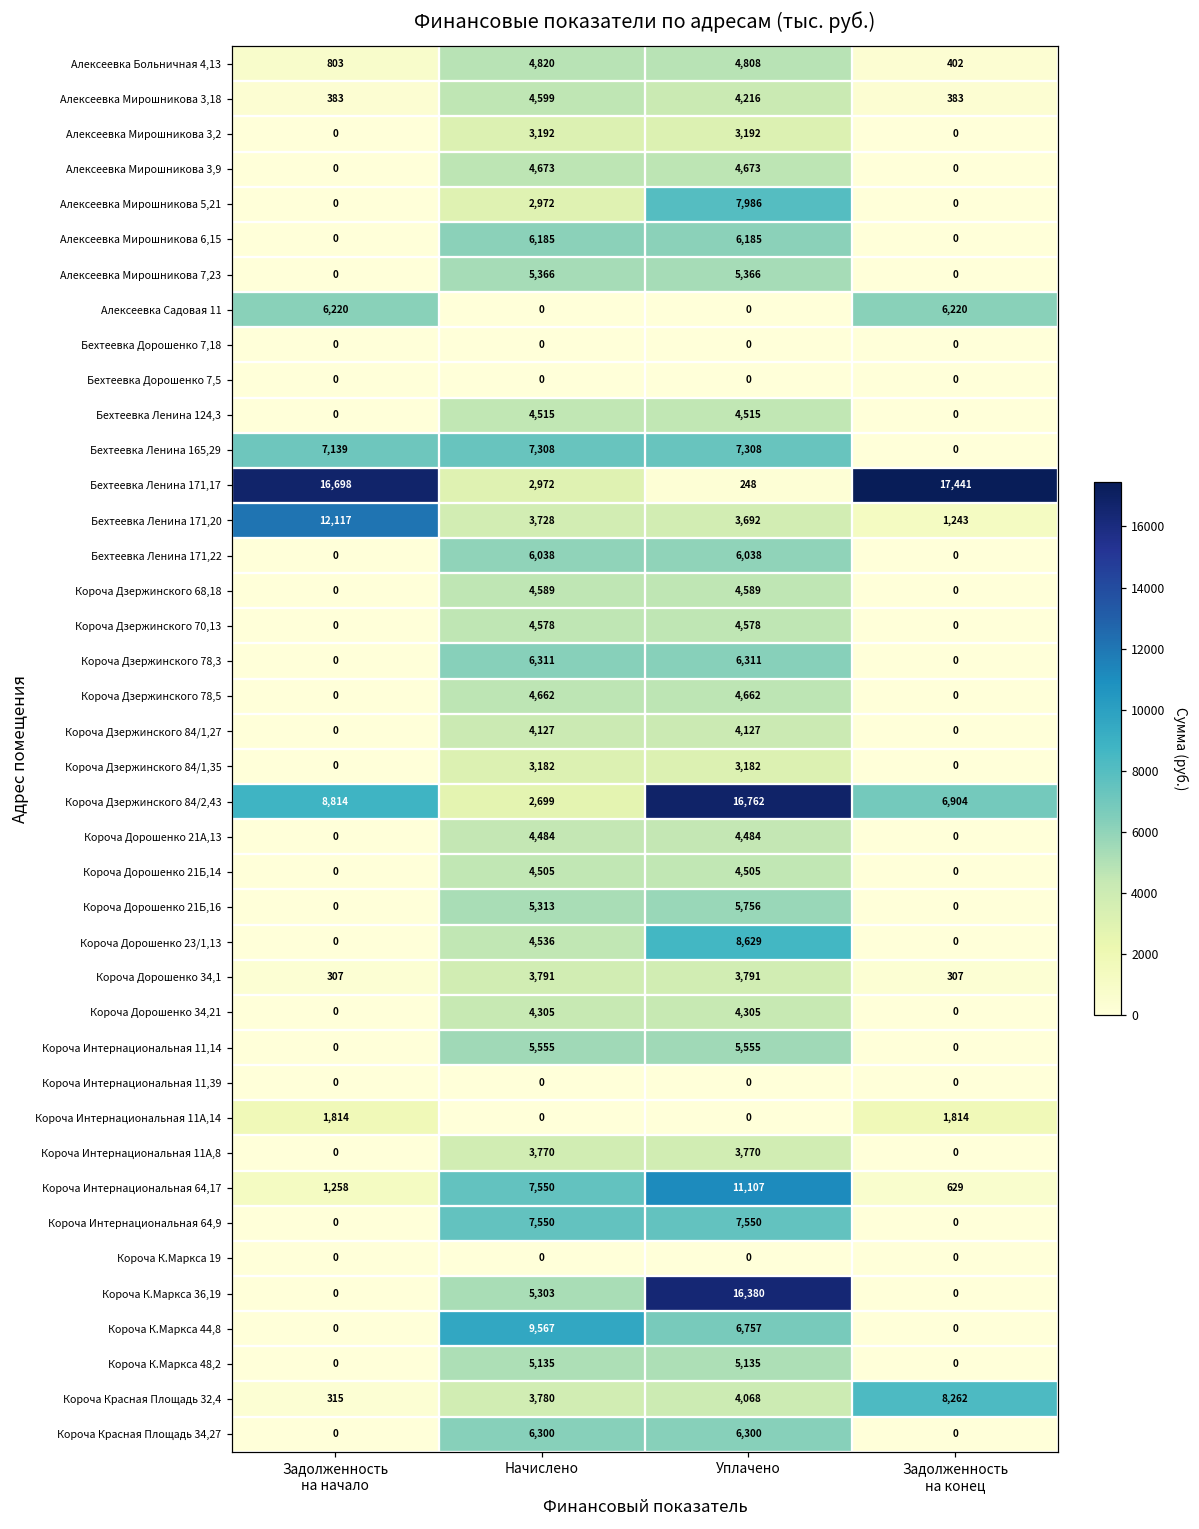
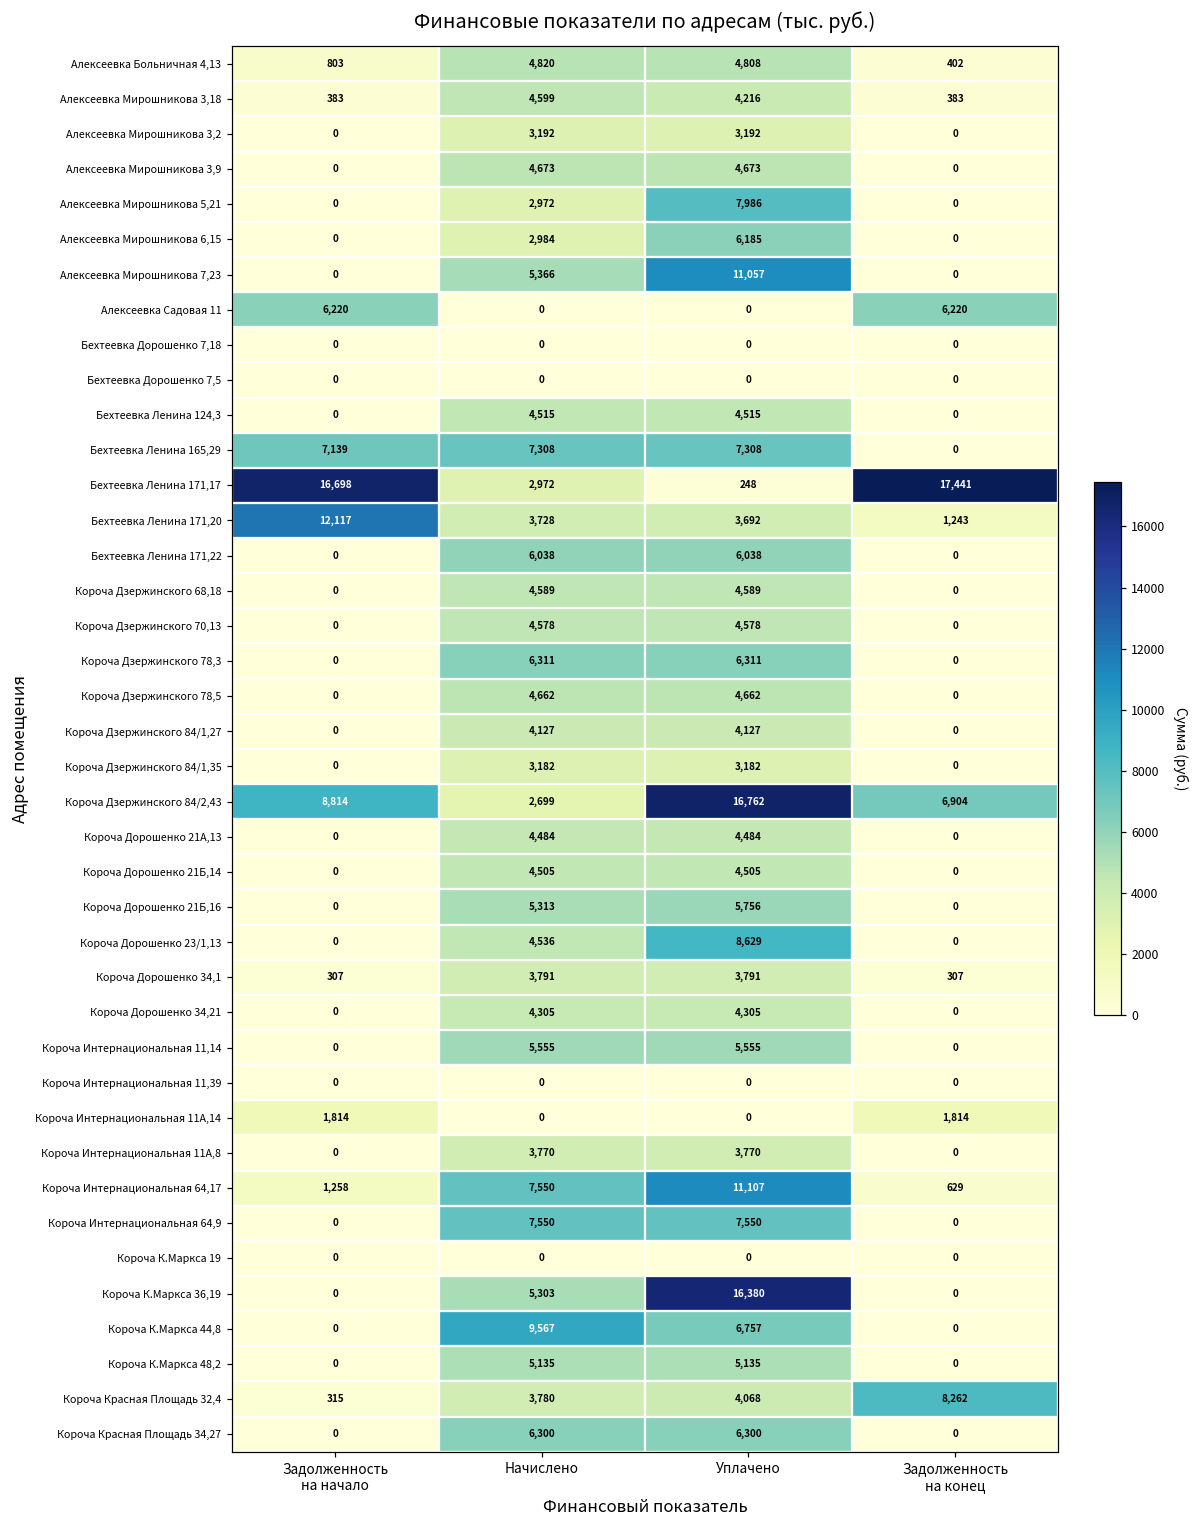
  {
    "Алексеевка Больничная 4,13": {
      "Задолженность на начало": "803",
      "Начислено": "4,820",
      "Уплачено": "4,808",
      "Задолженность на конец": "402"
    },
    "Алексеевка Мирошникова 3,18": {
      "Задолженность на начало": "383",
      "Начислено": "4,599",
      "Уплачено": "4,216",
      "Задолженность на конец": "383"
    },
    "Алексеевка Мирошникова 3,2": {
      "Задолженность на начало": "0",
      "Начислено": "3,192",
      "Уплачено": "3,192",
      "Задолженность на конец": "0"
    },
    "Алексеевка Мирошникова 3,9": {
      "Задолженность на начало": "0",
      "Начислено": "4,673",
      "Уплачено": "4,673",
      "Задолженность на конец": "0"
    },
    "Алексеевка Мирошникова 5,21": {
      "Задолженность на начало": "0",
      "Начислено": "2,972",
      "Уплачено": "7,986",
      "Задолженность на конец": "0"
    },
    "Алексеевка Мирошникова 6,15": {
      "Задолженность на начало": "0",
-     "Начислено": "6,185",
+     "Начислено": "2,984",
      "Уплачено": "6,185",
      "Задолженность на конец": "0"
    },
    "Алексеевка Мирошникова 7,23": {
      "Задолженность на начало": "0",
      "Начислено": "5,366",
-     "Уплачено": "5,366",
+     "Уплачено": "11,057",
      "Задолженность на конец": "0"
    },
    "Алексеевка Садовая 11": {
      "Задолженность на начало": "6,220",
      "Начислено": "0",
      "Уплачено": "0",
      "Задолженность на конец": "6,220"
    },
    "Бехтеевка Дорошенко 7,18": {
      "Задолженность на начало": "0",
      "Начислено": "0",
      "Уплачено": "0",
      "Задолженность на конец": "0"
    },
    "Бехтеевка Дорошенко 7,5": {
      "Задолженность на начало": "0",
      "Начислено": "0",
      "Уплачено": "0",
      "Задолженность на конец": "0"
    },
    "Бехтеевка Ленина 124,3": {
      "Задолженность на начало": "0",
      "Начислено": "4,515",
      "Уплачено": "4,515",
      "Задолженность на конец": "0"
    },
    "Бехтеевка Ленина 165,29": {
      "Задолженность на начало": "7,139",
      "Начислено": "7,308",
      "Уплачено": "7,308",
      "Задолженность на конец": "0"
    },
    "Бехтеевка Ленина 171,17": {
      "Задолженность на начало": "16,698",
      "Начислено": "2,972",
      "Уплачено": "248",
      "Задолженность на конец": "17,441"
    },
    "Бехтеевка Ленина 171,20": {
      "Задолженность на начало": "12,117",
      "Начислено": "3,728",
      "Уплачено": "3,692",
      "Задолженность на конец": "1,243"
    },
    "Бехтеевка Ленина 171,22": {
      "Задолженность на начало": "0",
      "Начислено": "6,038",
      "Уплачено": "6,038",
      "Задолженность на конец": "0"
    },
    "Короча Дзержинского 68,18": {
      "Задолженность на начало": "0",
      "Начислено": "4,589",
      "Уплачено": "4,589",
      "Задолженность на конец": "0"
    },
    "Короча Дзержинского 70,13": {
      "Задолженность на начало": "0",
      "Начислено": "4,578",
      "Уплачено": "4,578",
      "Задолженность на конец": "0"
    },
    "Короча Дзержинского 78,3": {
      "Задолженность на начало": "0",
      "Начислено": "6,311",
      "Уплачено": "6,311",
      "Задолженность на конец": "0"
    },
    "Короча Дзержинского 78,5": {
      "Задолженность на начало": "0",
      "Начислено": "4,662",
      "Уплачено": "4,662",
      "Задолженность на конец": "0"
    },
    "Короча Дзержинского 84/1,27": {
      "Задолженность на начало": "0",
      "Начислено": "4,127",
      "Уплачено": "4,127",
      "Задолженность на конец": "0"
    },
    "Короча Дзержинского 84/1,35": {
      "Задолженность на начало": "0",
      "Начислено": "3,182",
      "Уплачено": "3,182",
      "Задолженность на конец": "0"
    },
    "Короча Дзержинского 84/2,43": {
      "Задолженность на начало": "8,814",
      "Начислено": "2,699",
      "Уплачено": "16,762",
      "Задолженность на конец": "6,904"
    },
    "Короча Дорошенко 21А,13": {
      "Задолженность на начало": "0",
      "Начислено": "4,484",
      "Уплачено": "4,484",
      "Задолженность на конец": "0"
    },
    "Короча Дорошенко 21Б,14": {
      "Задолженность на начало": "0",
      "Начислено": "4,505",
      "Уплачено": "4,505",
      "Задолженность на конец": "0"
    },
    "Короча Дорошенко 21Б,16": {
      "Задолженность на начало": "0",
      "Начислено": "5,313",
      "Уплачено": "5,756",
      "Задолженность на конец": "0"
    },
    "Короча Дорошенко 23/1,13": {
      "Задолженность на начало": "0",
      "Начислено": "4,536",
      "Уплачено": "8,629",
      "Задолженность на конец": "0"
    },
    "Короча Дорошенко 34,1": {
      "Задолженность на начало": "307",
      "Начислено": "3,791",
      "Уплачено": "3,791",
      "Задолженность на конец": "307"
    },
    "Короча Дорошенко 34,21": {
      "Задолженность на начало": "0",
      "Начислено": "4,305",
      "Уплачено": "4,305",
      "Задолженность на конец": "0"
    },
    "Короча Интернациональная 11,14": {
      "Задолженность на начало": "0",
      "Начислено": "5,555",
      "Уплачено": "5,555",
      "Задолженность на конец": "0"
    },
    "Короча Интернациональная 11,39": {
      "Задолженность на начало": "0",
      "Начислено": "0",
      "Уплачено": "0",
      "Задолженность на конец": "0"
    },
    "Короча Интернациональная 11А,14": {
      "Задолженность на начало": "1,814",
      "Начислено": "0",
      "Уплачено": "0",
      "Задолженность на конец": "1,814"
    },
    "Короча Интернациональная 11А,8": {
      "Задолженность на начало": "0",
      "Начислено": "3,770",
      "Уплачено": "3,770",
      "Задолженность на конец": "0"
    },
    "Короча Интернациональная 64,17": {
      "Задолженность на начало": "1,258",
      "Начислено": "7,550",
      "Уплачено": "11,107",
      "Задолженность на конец": "629"
    },
    "Короча Интернациональная 64,9": {
      "Задолженность на начало": "0",
      "Начислено": "7,550",
      "Уплачено": "7,550",
      "Задолженность на конец": "0"
    },
    "Короча К.Маркса 19": {
      "Задолженность на начало": "0",
      "Начислено": "0",
      "Уплачено": "0",
      "Задолженность на конец": "0"
    },
    "Короча К.Маркса 36,19": {
      "Задолженность на начало": "0",
      "Начислено": "5,303",
      "Уплачено": "16,380",
      "Задолженность на конец": "0"
    },
    "Короча К.Маркса 44,8": {
      "Задолженность на начало": "0",
      "Начислено": "9,567",
      "Уплачено": "6,757",
      "Задолженность на конец": "0"
    },
    "Короча К.Маркса 48,2": {
      "Задолженность на начало": "0",
      "Начислено": "5,135",
      "Уплачено": "5,135",
      "Задолженность на конец": "0"
    },
    "Короча Красная Площадь 32,4": {
      "Задолженность на начало": "315",
      "Начислено": "3,780",
      "Уплачено": "4,068",
      "Задолженность на конец": "8,262"
    },
    "Короча Красная Площадь 34,27": {
      "Задолженность на начало": "0",
      "Начислено": "6,300",
      "Уплачено": "6,300",
      "Задолженность на конец": "0"
    }
  }
